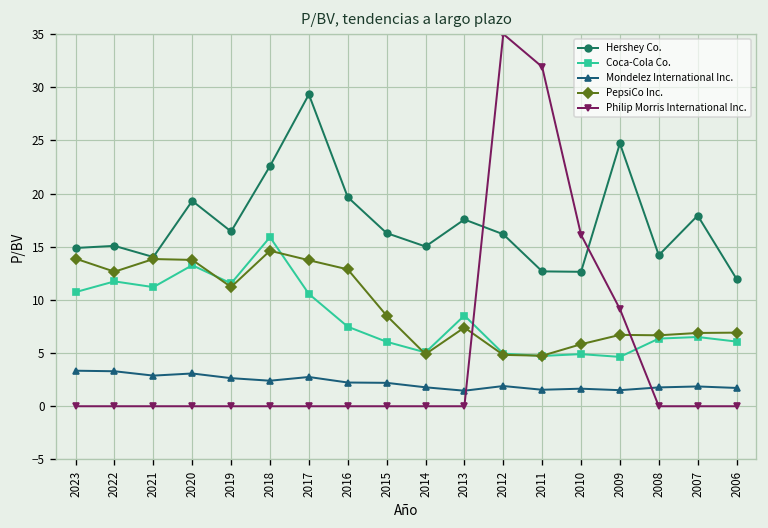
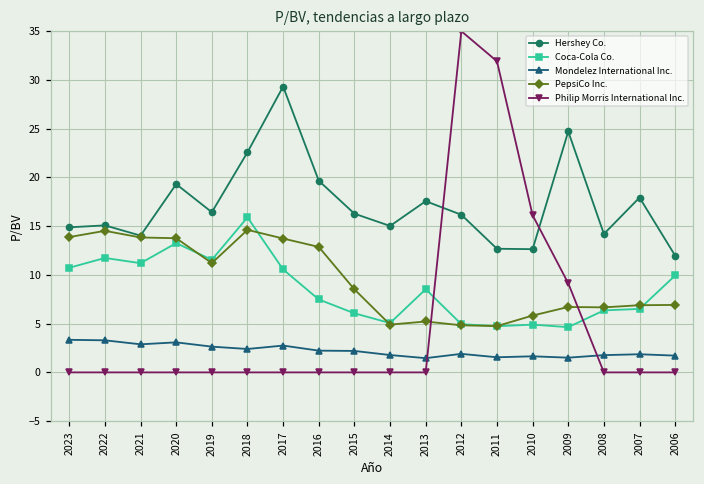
  {
    "Coca-Cola Co.": {
      "2023": 11,
      "2022": 12,
      "2021": 11,
      "2020": 13,
      "2019": 12,
      "2018": 16,
      "2017": 11,
      "2016": 7,
      "2015": 6,
      "2013": 9,
      "2010": 5,
      "2009": 5,
      "2008": 6,
      "2007": 7,
-     "2006": 6
+     "2006": 10
    },
    "PepsiCo Inc.": {
      "2023": 14,
-     "2022": 13,
+     "2022": 15,
      "2020": 14,
      "2019": 11,
      "2018": 15,
      "2017": 14,
      "2016": 13,
      "2015": 9,
-     "2013": 7,
+     "2013": 5,
      "2010": 6,
      "2009": 7,
      "2008": 7,
      "2007": 7,
      "2006": 7
    },
    "Philip Morris International Inc.": {
      "2023": 0,
      "2022": 0,
      "2021": 0,
      "2020": 0,
      "2019": 0,
      "2018": 0,
      "2017": 0,
      "2016": 0,
      "2015": 0,
      "2014": 0,
      "2013": 0,
      "2012": 35,
      "2011": 32,
      "2010": 16,
      "2009": 9,
      "2008": 0,
      "2007": 0,
      "2006": 0
    }
  }
